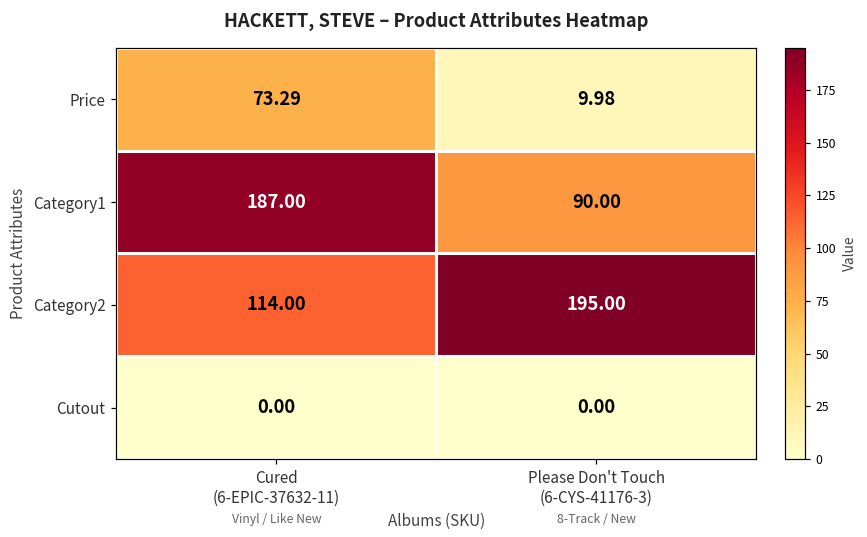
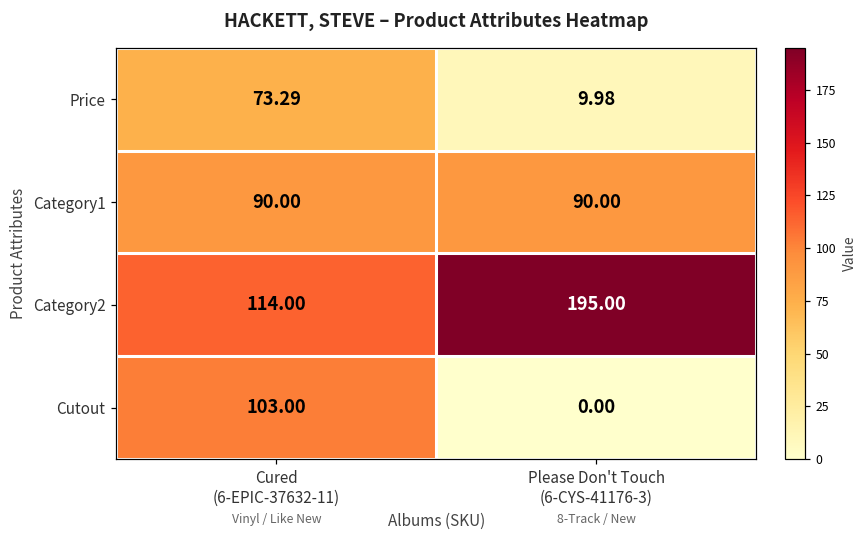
  {
    "Price": {
      "Cured (6-EPIC-37632-11)": 73.29,
      "Please Don't Touch (6-CYS-41176-3)": 9.98
    },
    "Category1": {
-     "Cured (6-EPIC-37632-11)": 187.00,
+     "Cured (6-EPIC-37632-11)": 90.00,
      "Please Don't Touch (6-CYS-41176-3)": 90.00
    },
    "Category2": {
      "Cured (6-EPIC-37632-11)": 114.00,
      "Please Don't Touch (6-CYS-41176-3)": 195.00
    },
    "Cutout": {
-     "Cured (6-EPIC-37632-11)": 0.00,
+     "Cured (6-EPIC-37632-11)": 103.00,
      "Please Don't Touch (6-CYS-41176-3)": 0.00
    }
  }
